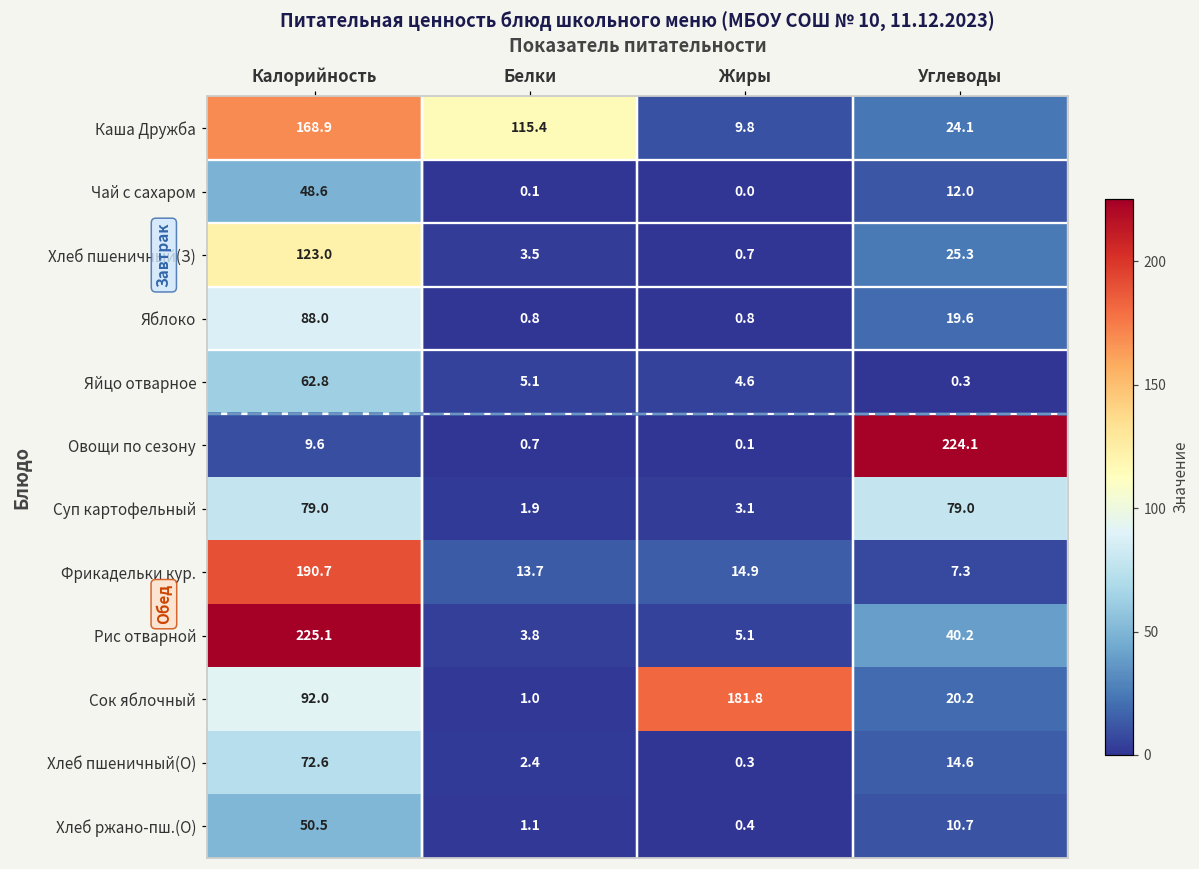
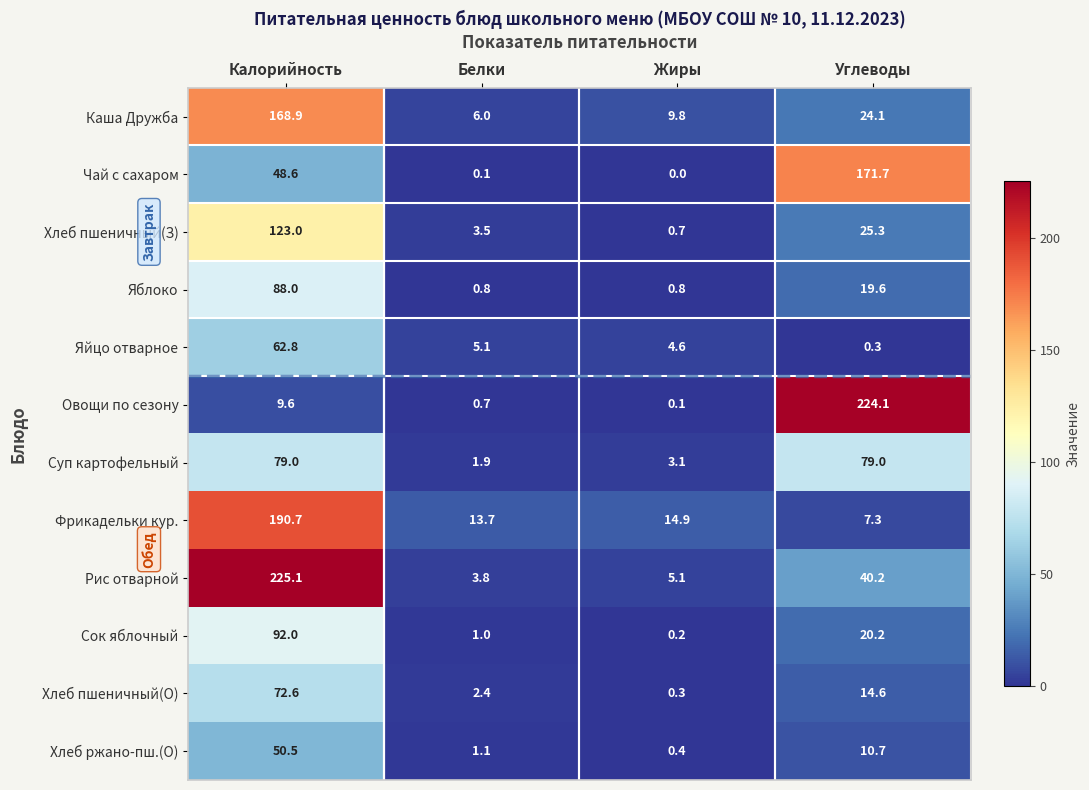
  {
    "Каша Дружба": {
      "Калорийность": 168.9,
-     "Белки": 115.4,
+     "Белки": 6.0,
      "Жиры": 9.8,
      "Углеводы": 24.1
    },
    "Чай с сахаром": {
      "Калорийность": 48.6,
      "Белки": 0.1,
      "Жиры": 0.0,
-     "Углеводы": 12.0
+     "Углеводы": 171.7
    },
    "Хлеб пшеничный(З)": {
      "Калорийность": 123.0,
      "Белки": 3.5,
      "Жиры": 0.7,
      "Углеводы": 25.3
    },
    "Яблоко": {
      "Калорийность": 88.0,
      "Белки": 0.8,
      "Жиры": 0.8,
      "Углеводы": 19.6
    },
    "Яйцо отварное": {
      "Калорийность": 62.8,
      "Белки": 5.1,
      "Жиры": 4.6,
      "Углеводы": 0.3
    },
    "Овощи по сезону": {
      "Калорийность": 9.6,
      "Белки": 0.7,
      "Жиры": 0.1,
      "Углеводы": 224.1
    },
    "Суп картофельный": {
      "Калорийность": 79.0,
      "Белки": 1.9,
      "Жиры": 3.1,
      "Углеводы": 79.0
    },
    "Фрикадельки кур.": {
      "Калорийность": 190.7,
      "Белки": 13.7,
      "Жиры": 14.9,
      "Углеводы": 7.3
    },
    "Рис отварной": {
      "Калорийность": 225.1,
      "Белки": 3.8,
      "Жиры": 5.1,
      "Углеводы": 40.2
    },
    "Сок яблочный": {
      "Калорийность": 92.0,
      "Белки": 1.0,
-     "Жиры": 181.8,
+     "Жиры": 0.2,
      "Углеводы": 20.2
    },
    "Хлеб пшеничный(О)": {
      "Калорийность": 72.6,
      "Белки": 2.4,
      "Жиры": 0.3,
      "Углеводы": 14.6
    },
    "Хлеб ржано-пш.(О)": {
      "Калорийность": 50.5,
      "Белки": 1.1,
      "Жиры": 0.4,
      "Углеводы": 10.7
    }
  }
